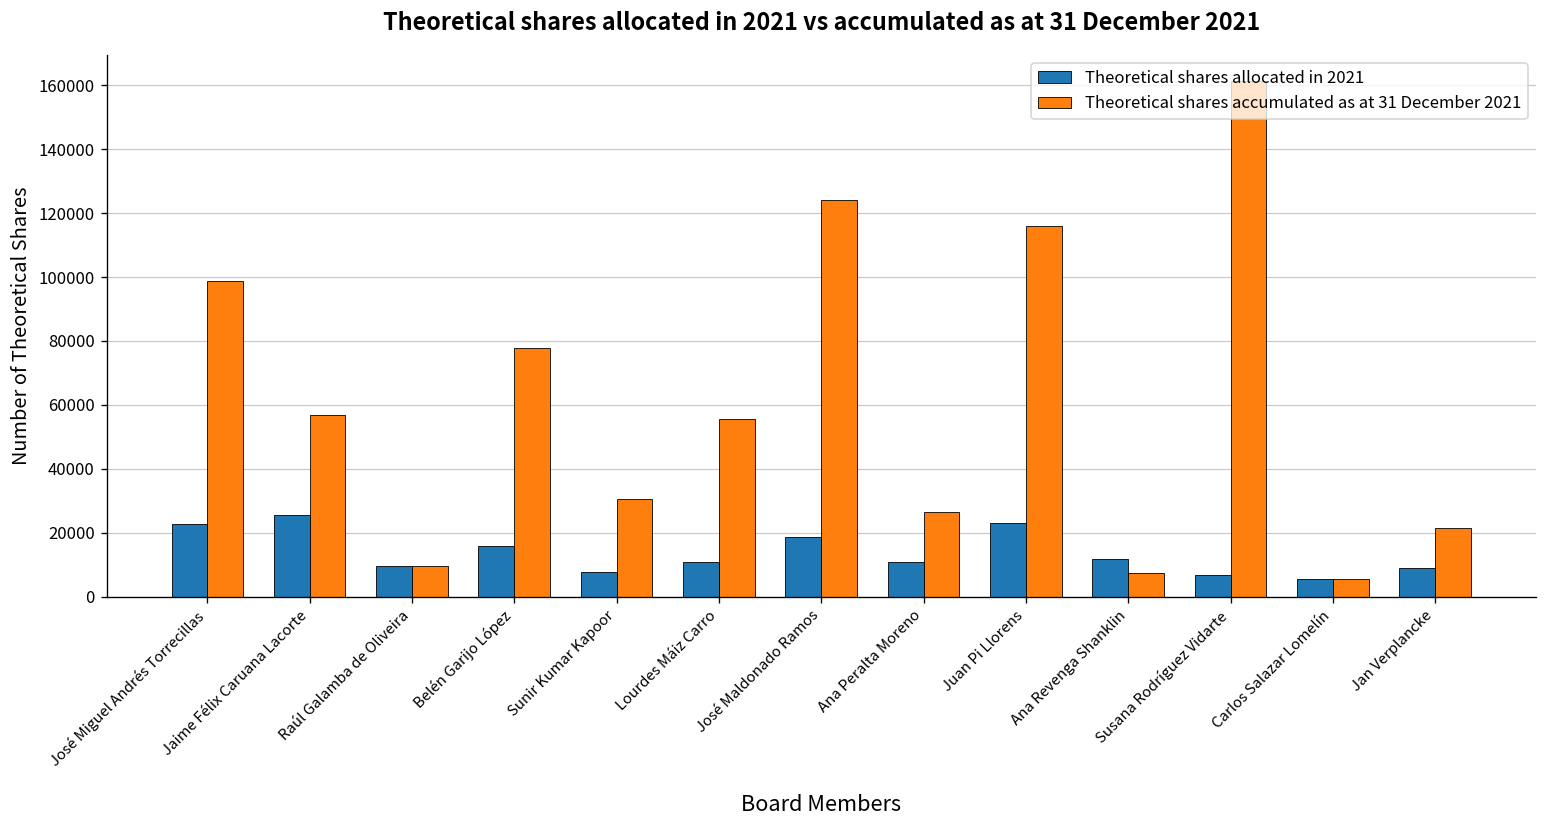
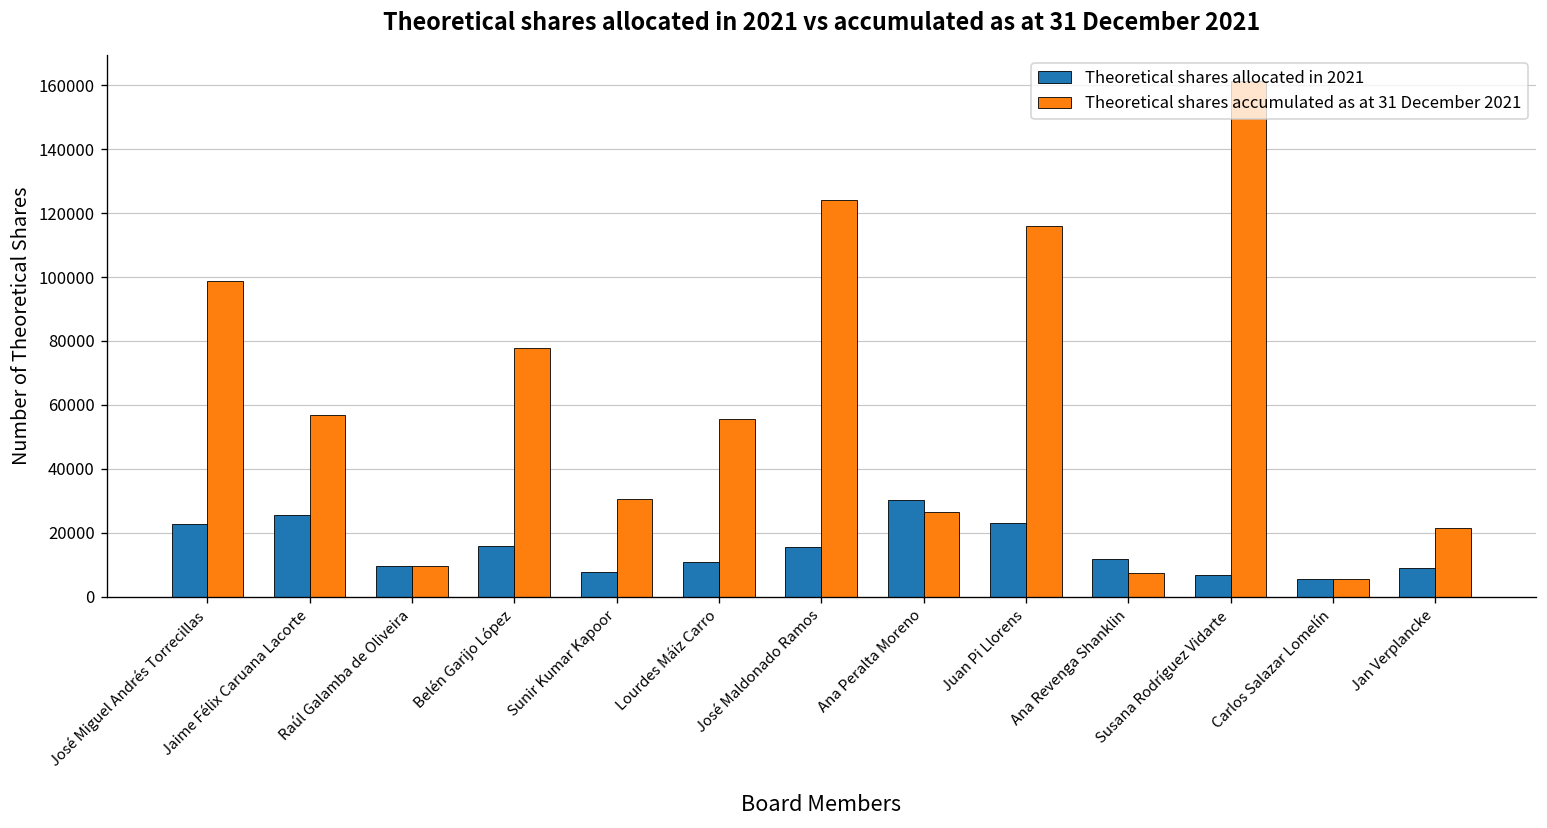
  {
    "Theoretical shares allocated in 2021": {
      "José Miguel Andrés Torrecillas": 23000,
      "Jaime Félix Caruana Lacorte": 26000,
      "Raúl Galamba de Oliveira": 10000,
      "Belén Garijo López": 16000,
      "Sunir Kumar Kapoor": 8000,
      "Lourdes Máiz Carro": 11000,
-     "José Maldonado Ramos": 19000,
-     "Ana Peralta Moreno": 11000,
+     "José Maldonado Ramos": 15000,
+     "Ana Peralta Moreno": 30000,
      "Juan Pi Llorens": 23000,
      "Ana Revenga Shanklin": 12000,
      "Susana Rodríguez Vidarte": 7000,
      "Carlos Salazar Lomelín": 6000,
      "Jan Verplancke": 9000
    },
    "Theoretical shares accumulated as at 31 December 2021": {
      "José Miguel Andrés Torrecillas": 99000,
      "Jaime Félix Caruana Lacorte": 57000,
      "Raúl Galamba de Oliveira": 10000,
      "Belén Garijo López": 78000,
      "Sunir Kumar Kapoor": 31000,
      "Lourdes Máiz Carro": 56000,
      "José Maldonado Ramos": 124000,
      "Ana Peralta Moreno": 26000,
      "Juan Pi Llorens": 116000,
      "Ana Revenga Shanklin": 8000,
      "Carlos Salazar Lomelín": 6000,
      "Jan Verplancke": 21000
    }
  }
